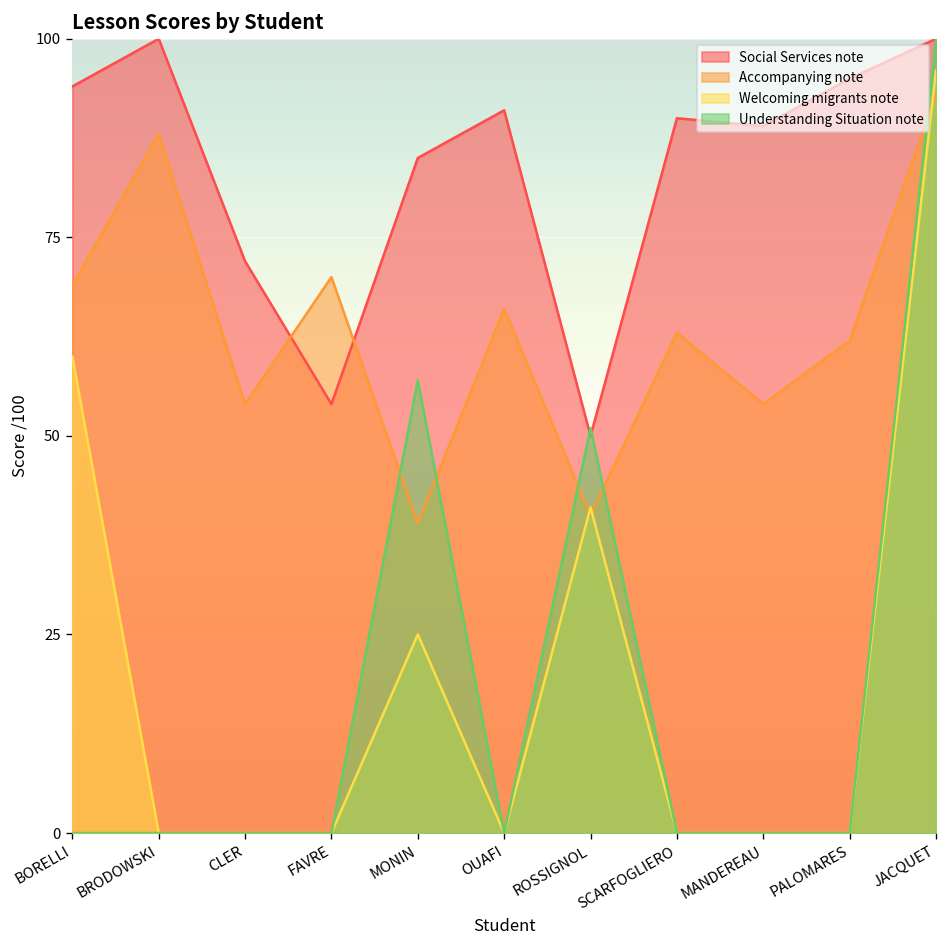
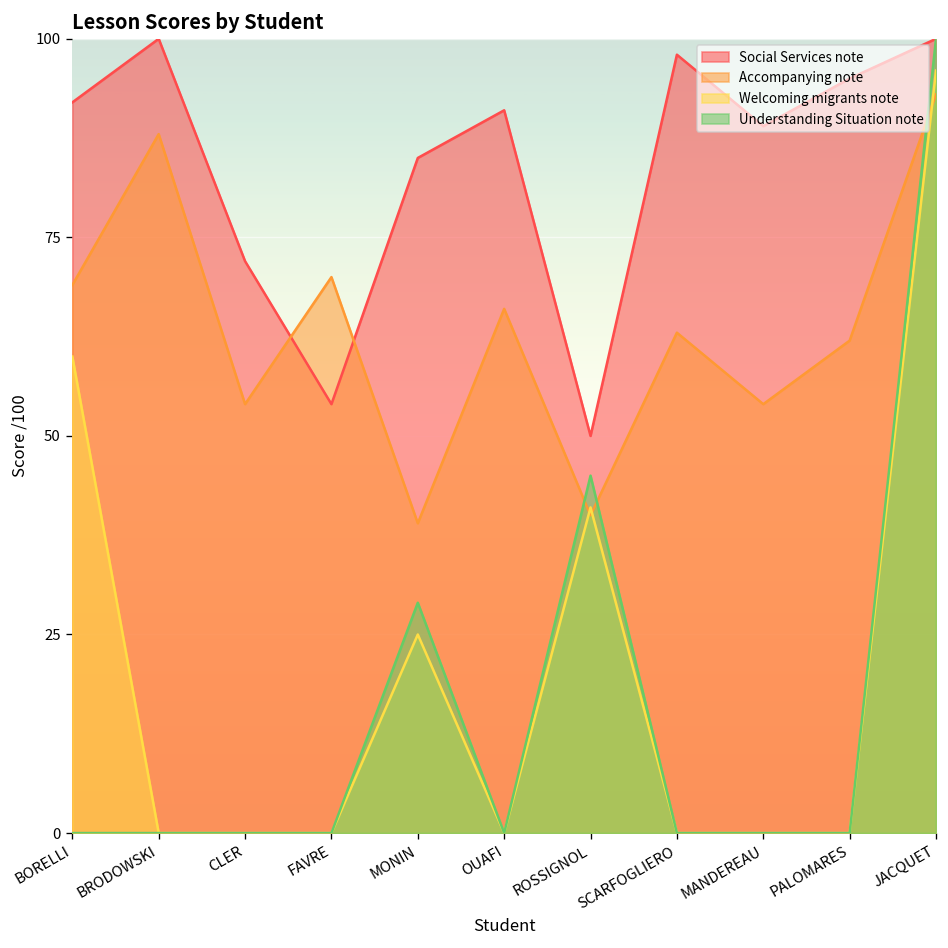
  {
    "Social Services note": {
-     "BORELLI": 94,
+     "BORELLI": 92,
      "BRODOWSKI": 100,
      "CLER": 72,
      "FAVRE": 54,
      "MONIN": 85,
      "OUAFI": 91,
      "ROSSIGNOL": 50,
-     "SCARFOGLIERO": 90,
+     "SCARFOGLIERO": 98,
      "MANDEREAU": 89
    },
    "Understanding Situation note": {
      "BORELLI": 0,
-     "MONIN": 57,
-     "ROSSIGNOL": 51
+     "MONIN": 29,
+     "ROSSIGNOL": 45
    }
  }
